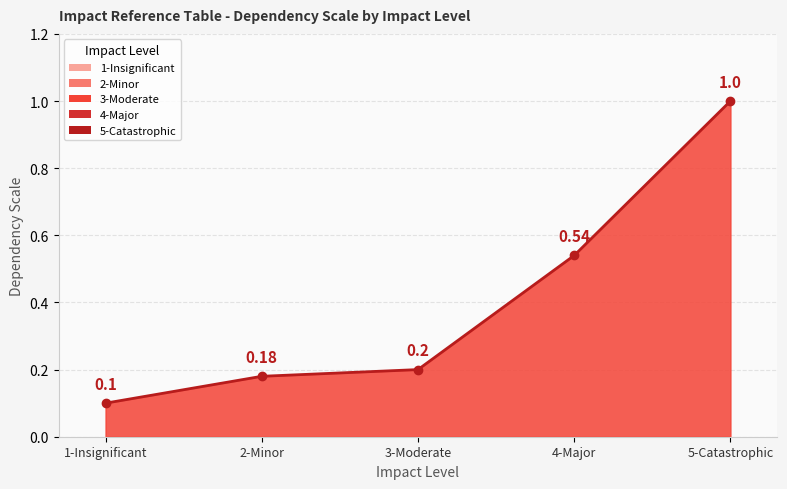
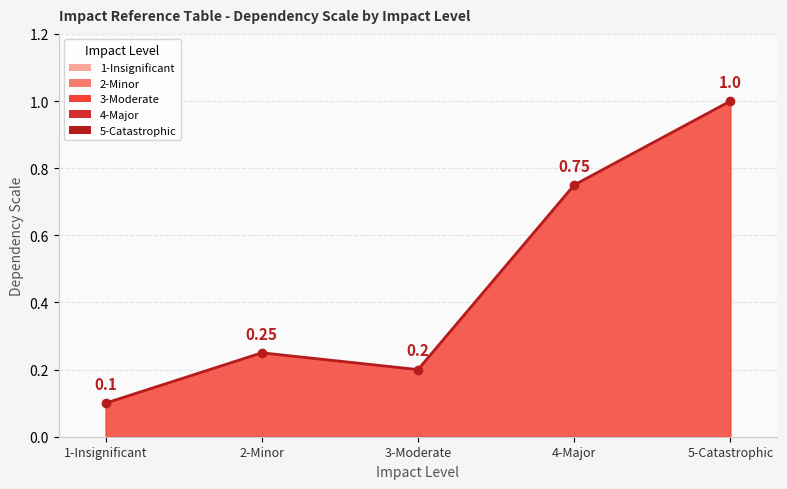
  {
    "1-Insignificant": 0.1,
-   "2-Minor": 0.18,
+   "2-Minor": 0.25,
    "3-Moderate": 0.2,
-   "4-Major": 0.54,
+   "4-Major": 0.75,
    "5-Catastrophic": 1.0
  }
